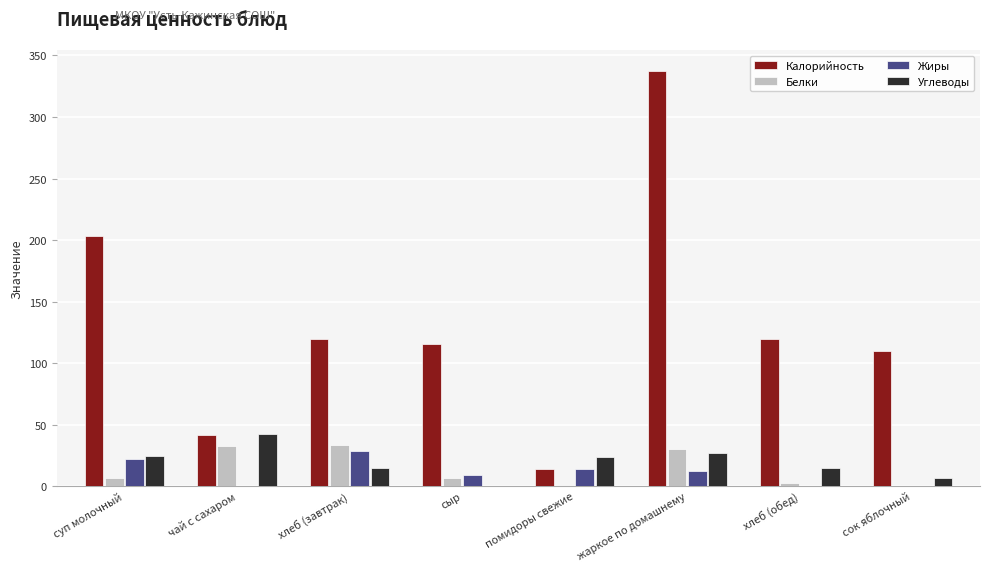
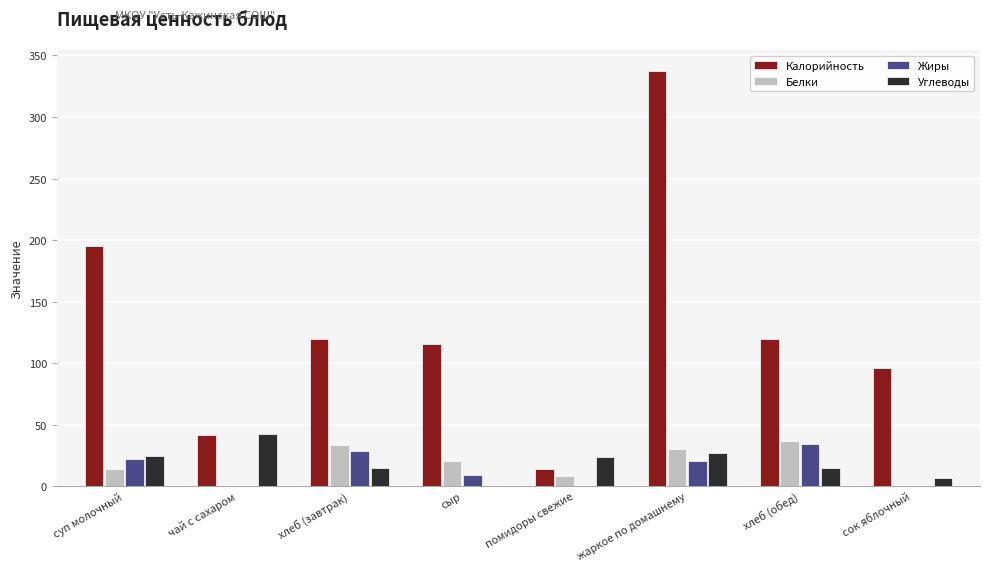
  {
    "Калорийность": {
-     "суп молочный": 203,
+     "суп молочный": 195,
      "чай с сахаром": 42,
      "хлеб (завтрак)": 120,
      "сыр": 116,
      "помидоры свежие": 14,
      "жаркое по домашнему": 338,
      "хлеб (обед)": 120,
-     "сок яблочный": 110
+     "сок яблочный": 96
    },
    "Белки": {
-     "суп молочный": 7,
-     "чай с сахаром": 32,
+     "суп молочный": 14,
+     "чай с сахаром": 0,
      "хлеб (завтрак)": 33,
-     "сыр": 7,
-     "помидоры свежие": 1,
+     "сыр": 21,
+     "помидоры свежие": 8,
      "жаркое по домашнему": 30,
-     "хлеб (обед)": 2,
+     "хлеб (обед)": 37,
      "сок яблочный": 0
    },
    "Жиры": {
      "суп молочный": 22,
      "чай с сахаром": 0,
      "хлеб (завтрак)": 29,
      "сыр": 9,
-     "помидоры свежие": 14,
-     "жаркое по домашнему": 12,
-     "хлеб (обед)": 0,
+     "помидоры свежие": 0,
+     "жаркое по домашнему": 21,
+     "хлеб (обед)": 35,
      "сок яблочный": 0
    },
    "Углеводы": {
      "суп молочный": 25,
      "чай с сахаром": 43,
      "хлеб (завтрак)": 15,
      "сыр": 0,
      "помидоры свежие": 24,
      "жаркое по домашнему": 27,
      "хлеб (обед)": 15,
      "сок яблочный": 7
    }
  }
